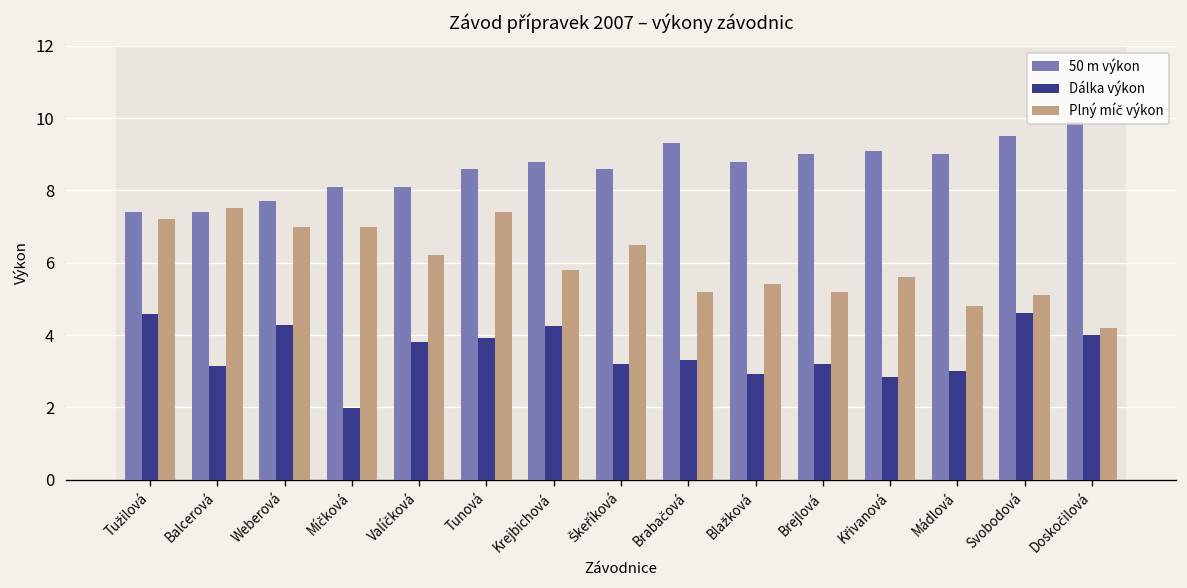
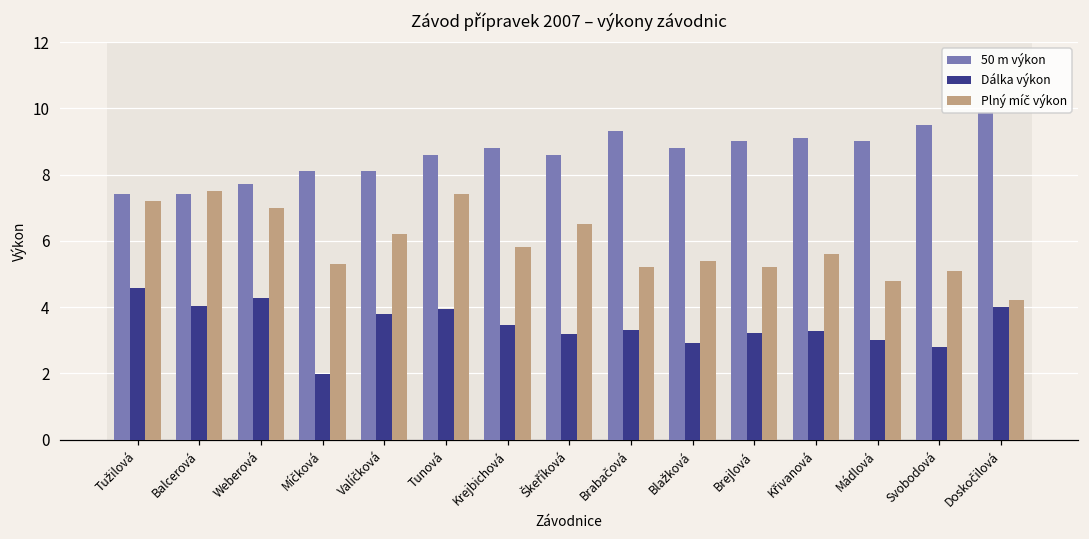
  {
    "50 m výkon": {
      "Tužilová": 7.4,
      "Balcerová": 7.4,
      "Weberová": 7.7,
      "Míčková": 8.1,
      "Valíčková": 8.1,
      "Tunová": 8.6,
      "Krejbichová": 8.8,
      "Škeříková": 8.6,
      "Brabačová": 9.3,
      "Blažková": 8.8,
      "Brejlová": 9.0,
      "Křivanová": 9.1,
      "Mádlová": 9.0,
      "Svobodová": 9.5,
      "Doskočilová": 9.9
    },
    "Dálka výkon": {
      "Tužilová": 4.6,
-     "Balcerová": 3.1,
+     "Balcerová": 4.0,
      "Weberová": 4.3,
      "Míčková": 2.0,
      "Valíčková": 3.8,
      "Tunová": 3.9,
-     "Krejbichová": 4.3,
+     "Krejbichová": 3.5,
      "Škeříková": 3.2,
      "Brabačová": 3.3,
      "Blažková": 2.9,
      "Brejlová": 3.2,
-     "Křivanová": 2.8,
+     "Křivanová": 3.3,
      "Mádlová": 3.0,
-     "Svobodová": 4.6,
+     "Svobodová": 2.8,
      "Doskočilová": 4.0
    },
    "Plný míč výkon": {
      "Tužilová": 7.2,
      "Balcerová": 7.5,
      "Weberová": 7.0,
-     "Míčková": 7.0,
+     "Míčková": 5.3,
      "Valíčková": 6.2,
      "Tunová": 7.4,
      "Krejbichová": 5.8,
      "Škeříková": 6.5,
      "Brabačová": 5.2,
      "Blažková": 5.4,
      "Brejlová": 5.2,
      "Křivanová": 5.6,
      "Mádlová": 4.8,
      "Svobodová": 5.1,
      "Doskočilová": 4.2
    }
  }
